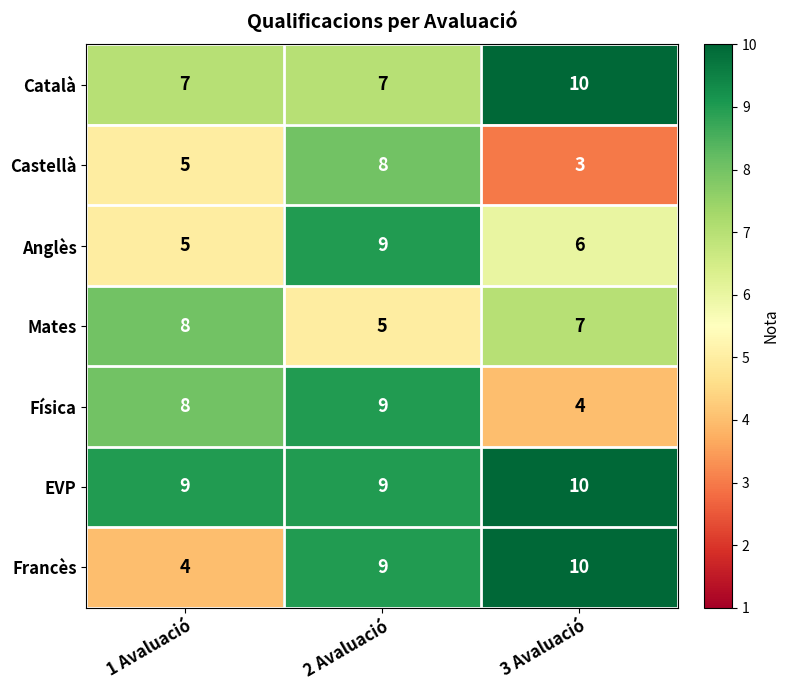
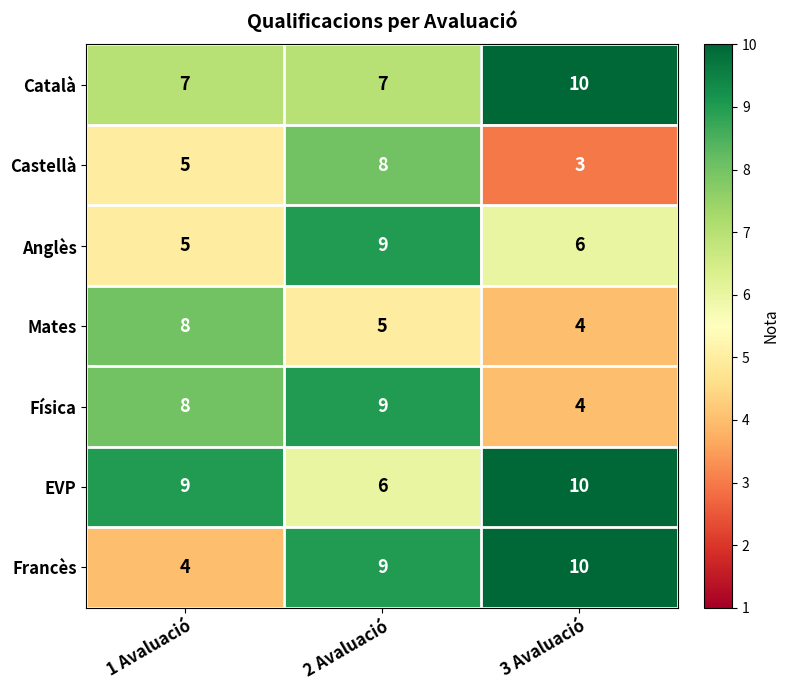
  {
    "Català": {
      "1 Avaluació": 7,
      "2 Avaluació": 7,
      "3 Avaluació": 10
    },
    "Castellà": {
      "1 Avaluació": 5,
      "2 Avaluació": 8,
      "3 Avaluació": 3
    },
    "Anglès": {
      "1 Avaluació": 5,
      "2 Avaluació": 9,
      "3 Avaluació": 6
    },
    "Mates": {
      "1 Avaluació": 8,
      "2 Avaluació": 5,
-     "3 Avaluació": 7
+     "3 Avaluació": 4
    },
    "Física": {
      "1 Avaluació": 8,
      "2 Avaluació": 9,
      "3 Avaluació": 4
    },
    "EVP": {
      "1 Avaluació": 9,
-     "2 Avaluació": 9,
+     "2 Avaluació": 6,
      "3 Avaluació": 10
    },
    "Francès": {
      "1 Avaluació": 4,
      "2 Avaluació": 9,
      "3 Avaluació": 10
    }
  }
